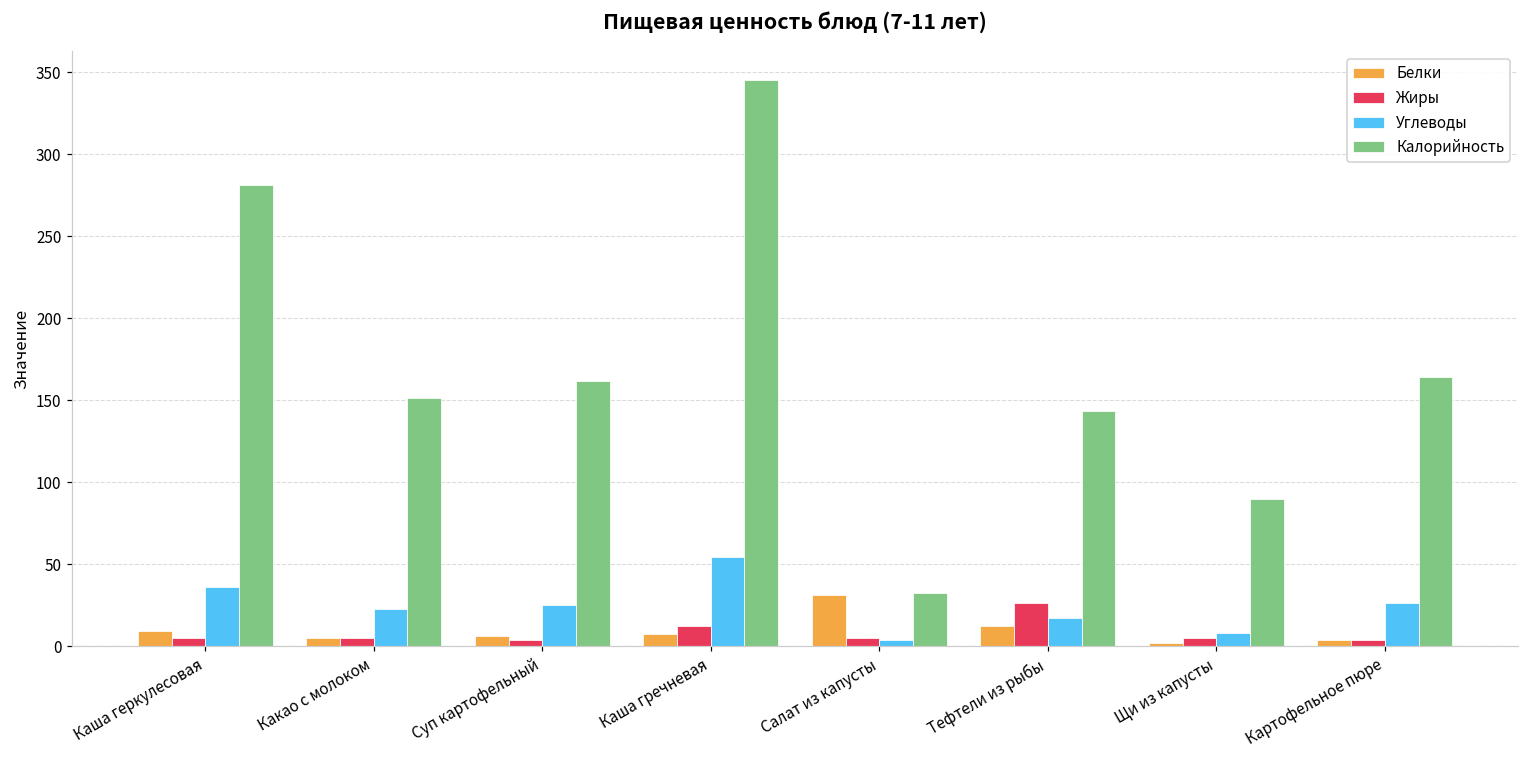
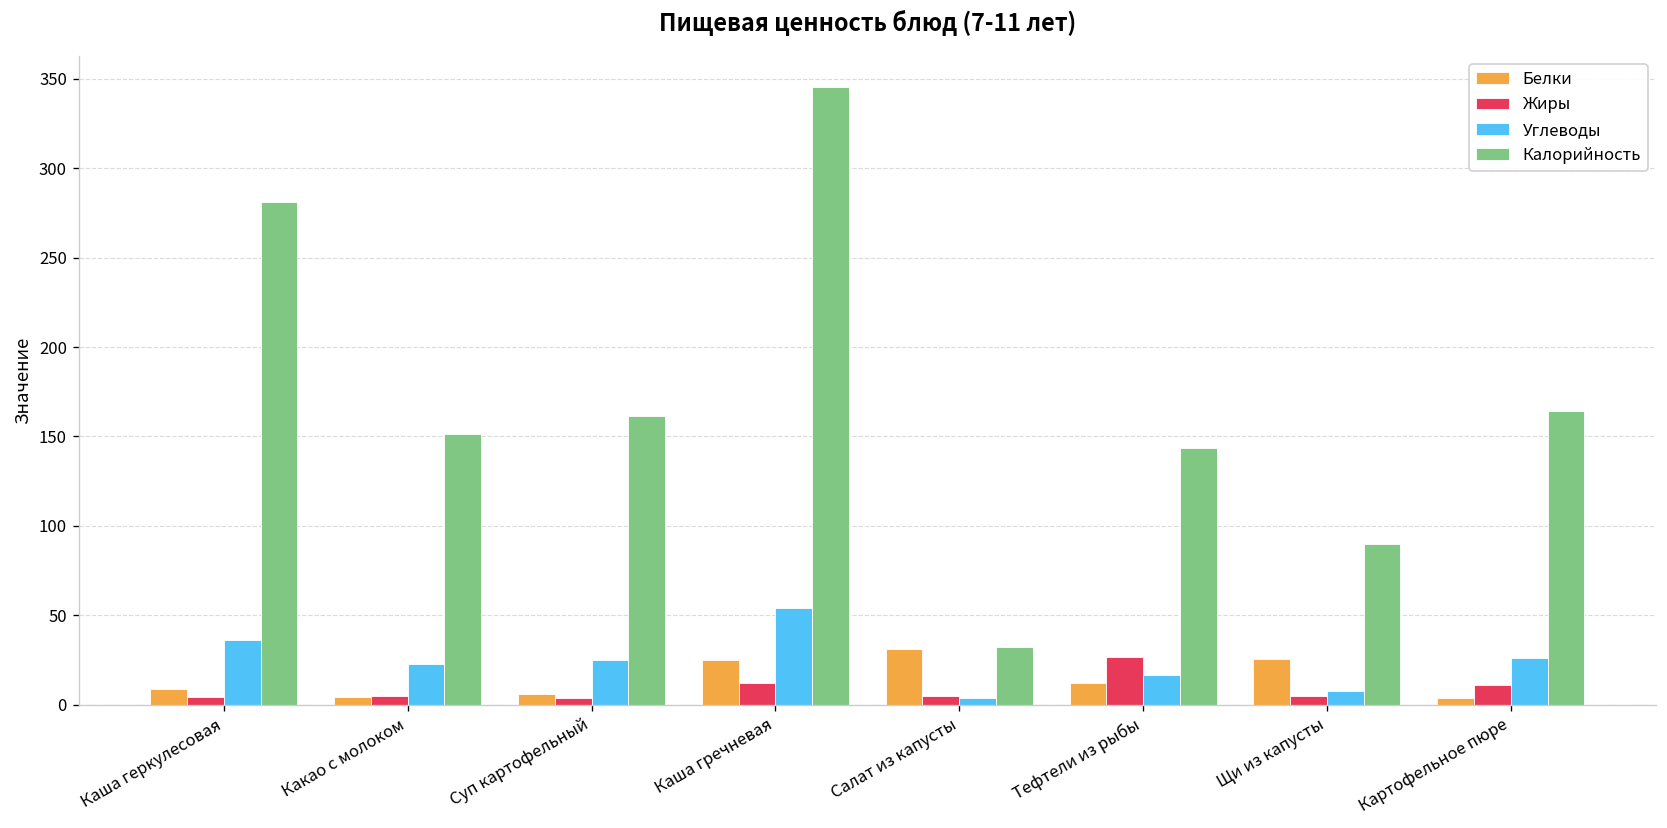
  {
    "Белки": {
      "Каша геркулесовая": 9,
      "Какао с молоком": 5,
      "Суп картофельный": 6,
-     "Каша гречневая": 7,
+     "Каша гречневая": 25,
      "Салат из капусты": 31,
      "Тефтели из рыбы": 12,
-     "Щи из капусты": 2,
+     "Щи из капусты": 26,
      "Картофельное пюре": 4
    },
    "Жиры": {
      "Каша геркулесовая": 5,
      "Какао с молоком": 5,
      "Суп картофельный": 4,
      "Каша гречневая": 13,
      "Салат из капусты": 5,
      "Тефтели из рыбы": 27,
      "Щи из капусты": 5,
-     "Картофельное пюре": 4
+     "Картофельное пюре": 11
    },
    "Углеводы": {
      "Каша геркулесовая": 36,
      "Какао с молоком": 23,
      "Суп картофельный": 25,
      "Каша гречневая": 54,
      "Салат из капусты": 4,
      "Тефтели из рыбы": 17,
      "Щи из капусты": 8,
      "Картофельное пюре": 26
    },
    "Калорийность": {
      "Каша геркулесовая": 281,
      "Какао с молоком": 152,
      "Суп картофельный": 162,
      "Каша гречневая": 345,
      "Салат из капусты": 32,
      "Тефтели из рыбы": 144,
      "Щи из капусты": 90,
      "Картофельное пюре": 164
    }
  }
